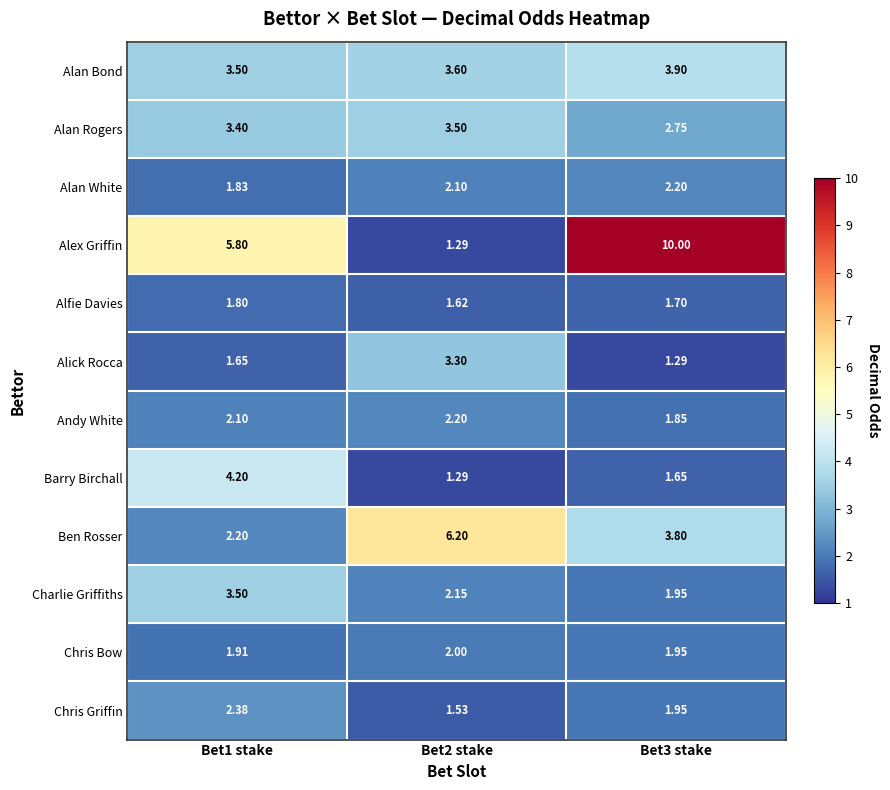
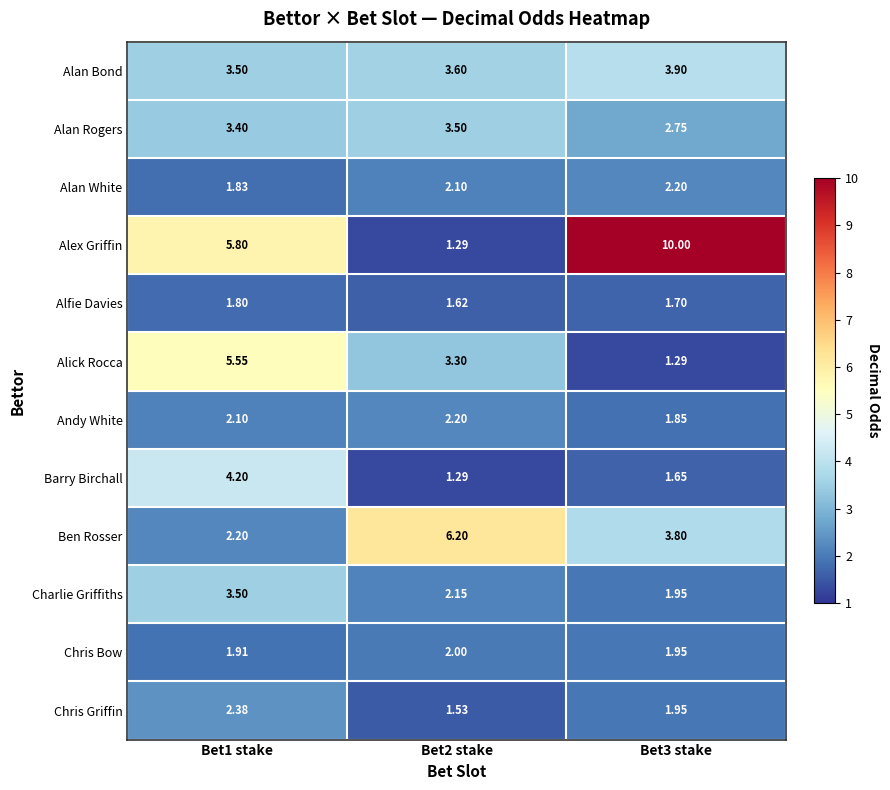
  {
    "Alan Bond": {
      "Bet1 stake": 3.50,
      "Bet2 stake": 3.60,
      "Bet3 stake": 3.90
    },
    "Alan Rogers": {
      "Bet1 stake": 3.40,
      "Bet2 stake": 3.50,
      "Bet3 stake": 2.75
    },
    "Alan White": {
      "Bet1 stake": 1.83,
      "Bet2 stake": 2.10,
      "Bet3 stake": 2.20
    },
    "Alex Griffin": {
      "Bet1 stake": 5.80,
      "Bet2 stake": 1.29,
      "Bet3 stake": 10.00
    },
    "Alfie Davies": {
      "Bet1 stake": 1.80,
      "Bet2 stake": 1.62,
      "Bet3 stake": 1.70
    },
    "Alick Rocca": {
-     "Bet1 stake": 1.65,
+     "Bet1 stake": 5.55,
      "Bet2 stake": 3.30,
      "Bet3 stake": 1.29
    },
    "Andy White": {
      "Bet1 stake": 2.10,
      "Bet2 stake": 2.20,
      "Bet3 stake": 1.85
    },
    "Barry Birchall": {
      "Bet1 stake": 4.20,
      "Bet2 stake": 1.29,
      "Bet3 stake": 1.65
    },
    "Ben Rosser": {
      "Bet1 stake": 2.20,
      "Bet2 stake": 6.20,
      "Bet3 stake": 3.80
    },
    "Charlie Griffiths": {
      "Bet1 stake": 3.50,
      "Bet2 stake": 2.15,
      "Bet3 stake": 1.95
    },
    "Chris Bow": {
      "Bet1 stake": 1.91,
      "Bet2 stake": 2.00,
      "Bet3 stake": 1.95
    },
    "Chris Griffin": {
      "Bet1 stake": 2.38,
      "Bet2 stake": 1.53,
      "Bet3 stake": 1.95
    }
  }
